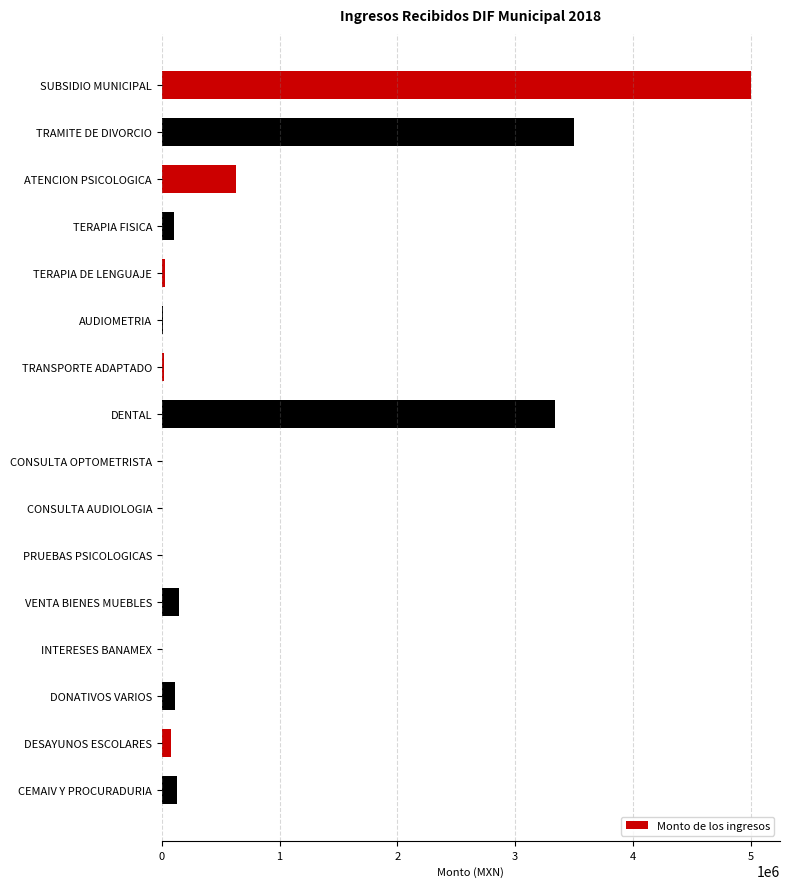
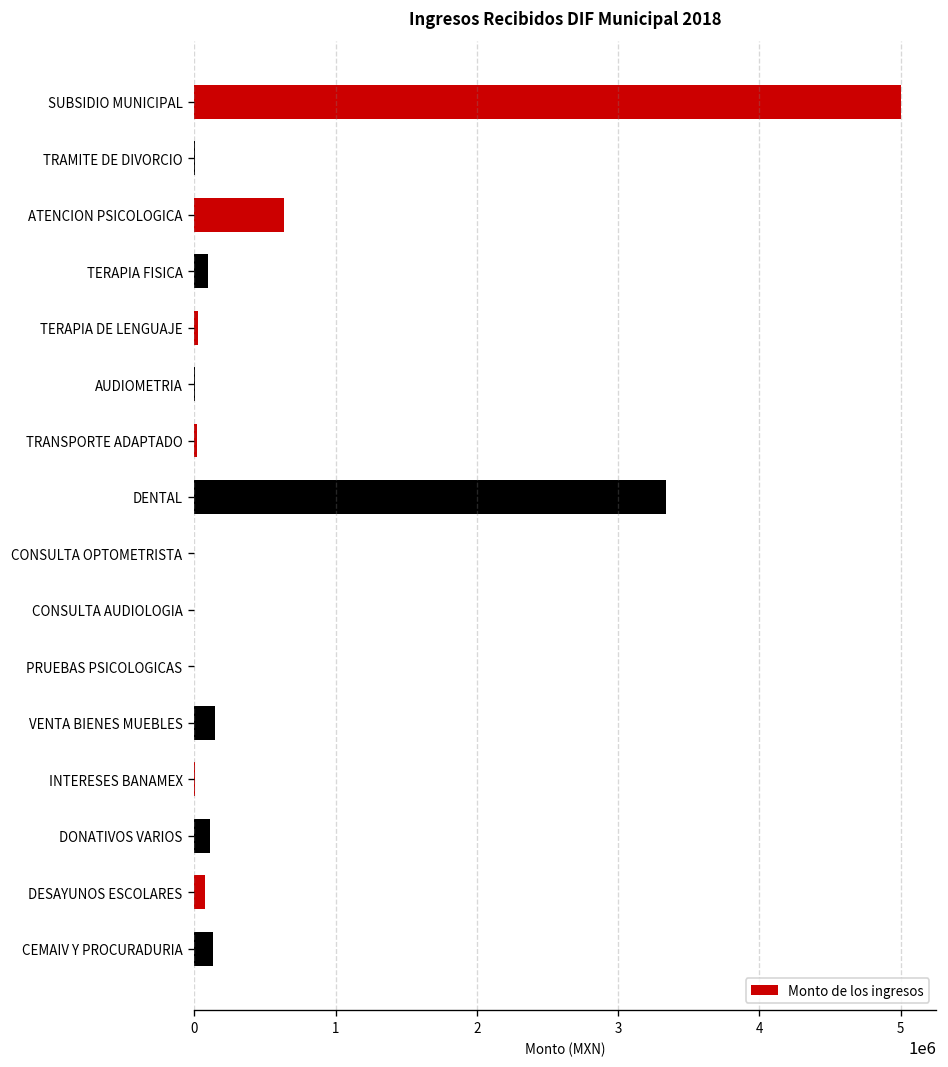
  {
    "SUBSIDIO MUNICIPAL": 5000000,
-   "TRAMITE DE DIVORCIO": 3500000,
+   "TRAMITE DE DIVORCIO": 0,
    "ATENCION PSICOLOGICA": 630000,
    "TERAPIA FISICA": 100000,
    "TERAPIA DE LENGUAJE": 30000,
    "DENTAL": 3340000,
    "VENTA BIENES MUEBLES": 140000,
    "DONATIVOS VARIOS": 110000,
    "DESAYUNOS ESCOLARES": 80000,
    "CEMAIV Y PROCURADURIA": 130000
  }
